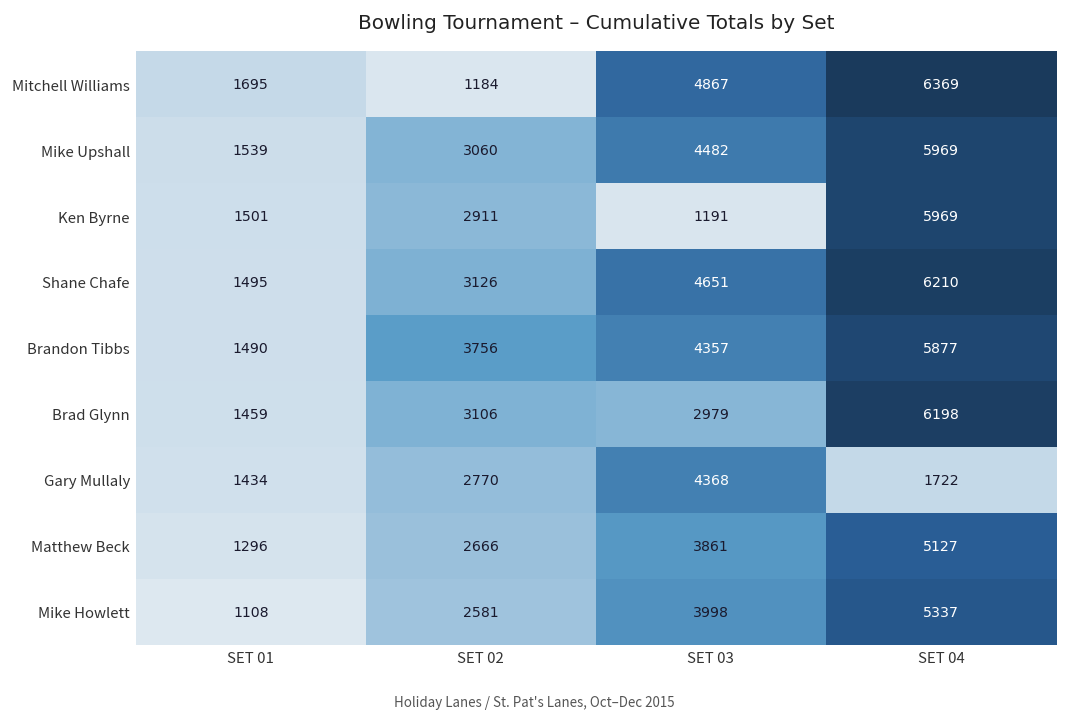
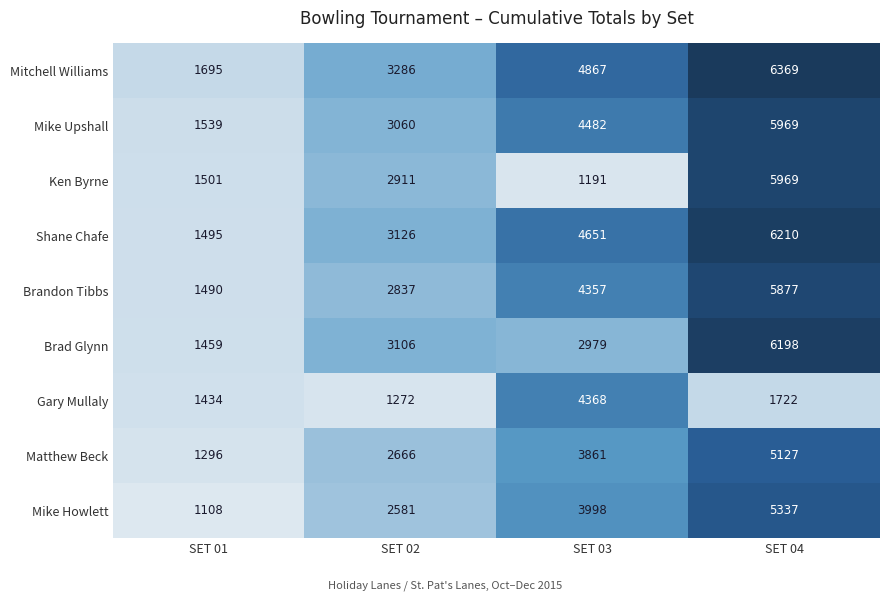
  {
    "Mitchell Williams": {
      "SET 01": 1695,
-     "SET 02": 1184,
+     "SET 02": 3286,
      "SET 03": 4867,
      "SET 04": 6369
    },
    "Mike Upshall": {
      "SET 01": 1539,
      "SET 02": 3060,
      "SET 03": 4482,
      "SET 04": 5969
    },
    "Ken Byrne": {
      "SET 01": 1501,
      "SET 02": 2911,
      "SET 03": 1191,
      "SET 04": 5969
    },
    "Shane Chafe": {
      "SET 01": 1495,
      "SET 02": 3126,
      "SET 03": 4651,
      "SET 04": 6210
    },
    "Brandon Tibbs": {
      "SET 01": 1490,
-     "SET 02": 3756,
+     "SET 02": 2837,
      "SET 03": 4357,
      "SET 04": 5877
    },
    "Brad Glynn": {
      "SET 01": 1459,
      "SET 02": 3106,
      "SET 03": 2979,
      "SET 04": 6198
    },
    "Gary Mullaly": {
      "SET 01": 1434,
-     "SET 02": 2770,
+     "SET 02": 1272,
      "SET 03": 4368,
      "SET 04": 1722
    },
    "Matthew Beck": {
      "SET 01": 1296,
      "SET 02": 2666,
      "SET 03": 3861,
      "SET 04": 5127
    },
    "Mike Howlett": {
      "SET 01": 1108,
      "SET 02": 2581,
      "SET 03": 3998,
      "SET 04": 5337
    }
  }
